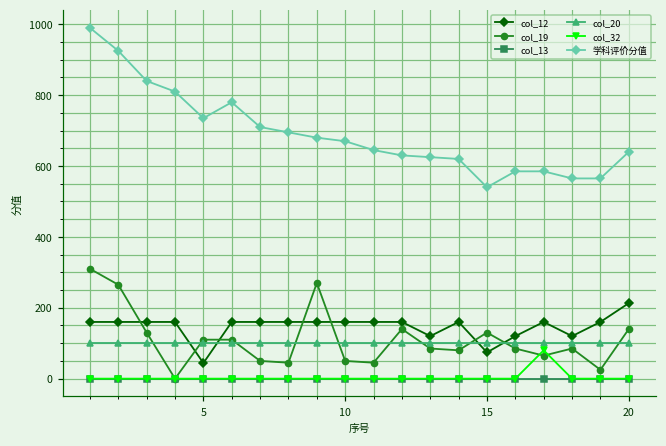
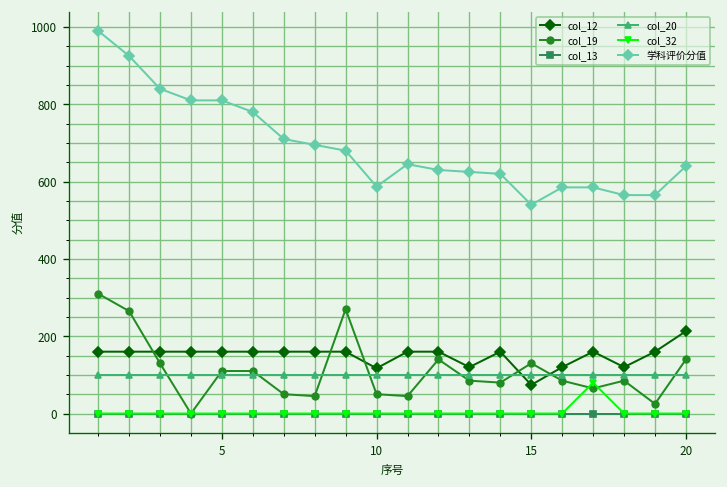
  {
    "col_12": {
-     "5": 40,
-     "10": 160,
+     "5": 160,
+     "10": 120,
      "15": 70,
      "20": 210
    },
    "学科评价分值": {
-     "5": 740,
-     "10": 670,
+     "5": 810,
+     "10": 590,
      "15": 540,
      "20": 640
    }
  }
